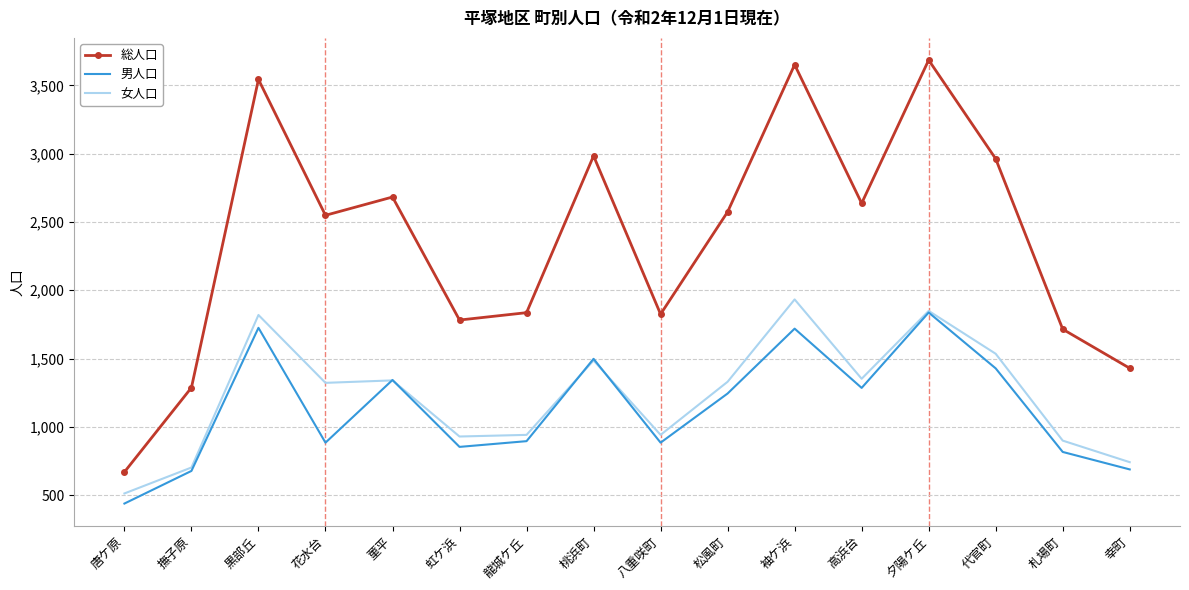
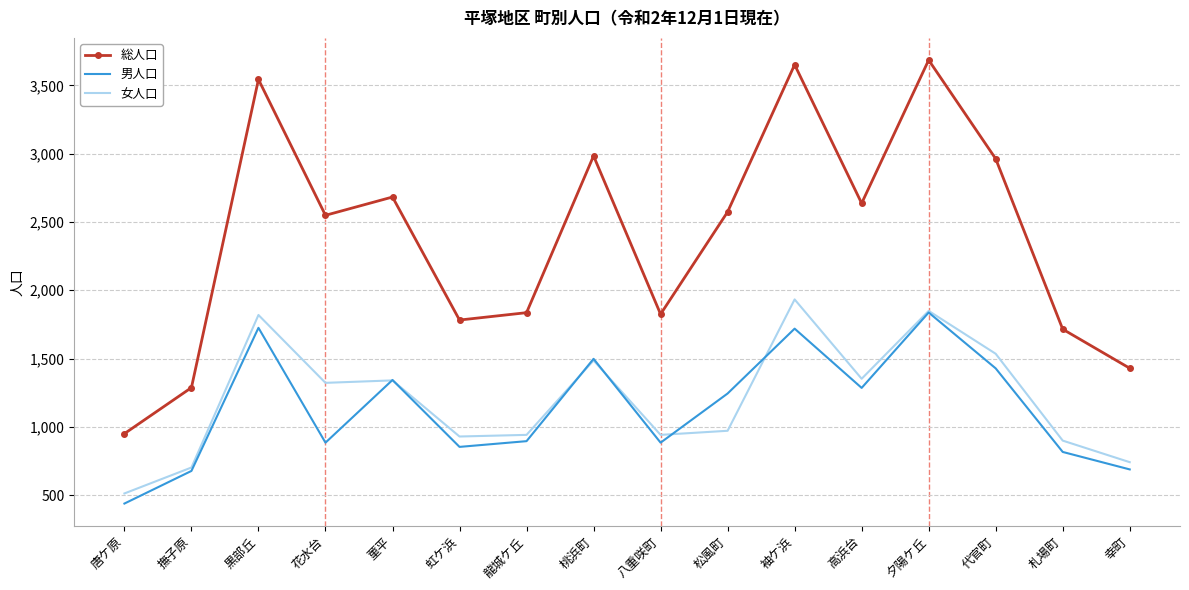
  {
    "総人口": {
-     "唐ケ原": "670",
+     "唐ケ原": "950",
      "撫子原": "1,290",
      "黒部丘": "3,540",
      "花水台": "2,550",
      "菫平": "2,680",
      "虹ケ浜": "1,780",
      "龍城ケ丘": "1,840",
      "桃浜町": "2,980",
      "八重咲町": "1,830",
      "松風町": "2,570",
      "袖ケ浜": "3,650",
      "高浜台": "2,640",
      "夕陽ケ丘": "3,690",
      "代官町": "2,960",
      "札場町": "1,720",
      "幸町": "1,430"
    },
    "男人口": {
      "唐ケ原": "440",
      "撫子原": "680",
      "黒部丘": "1,730",
      "花水台": "880",
      "虹ケ浜": "850",
      "龍城ケ丘": "900",
      "八重咲町": "880",
      "松風町": "1,240",
      "袖ケ浜": "1,720",
      "高浜台": "1,290",
      "代官町": "1,430",
      "札場町": "820",
      "幸町": "690"
    },
    "女人口": {
      "唐ケ原": "510",
      "撫子原": "700",
      "黒部丘": "1,820",
      "花水台": "1,320",
      "虹ケ浜": "930",
      "龍城ケ丘": "940",
      "八重咲町": "940",
-     "松風町": "1,330",
+     "松風町": "970",
      "袖ケ浜": "1,930",
      "高浜台": "1,350",
      "代官町": "1,540",
      "札場町": "900",
      "幸町": "740"
    }
  }
